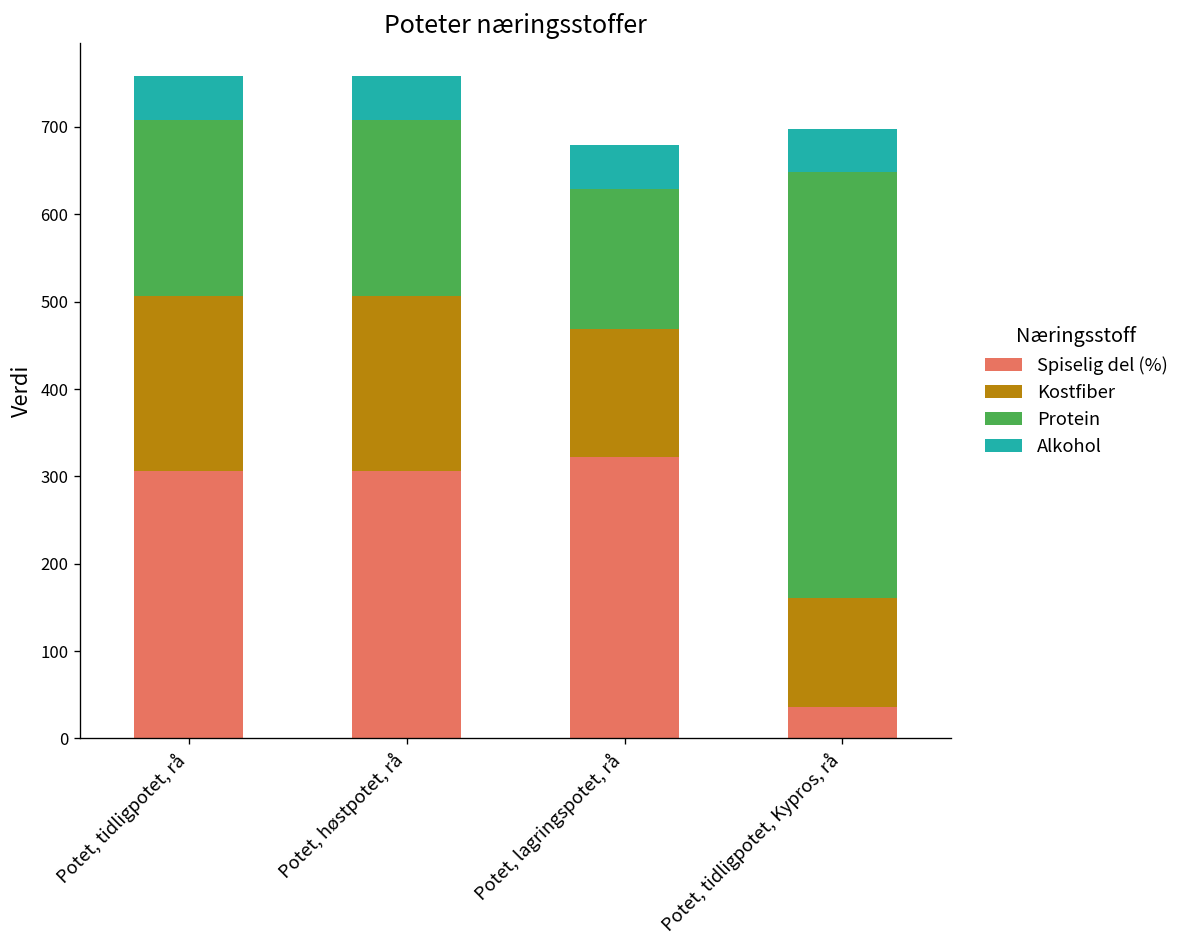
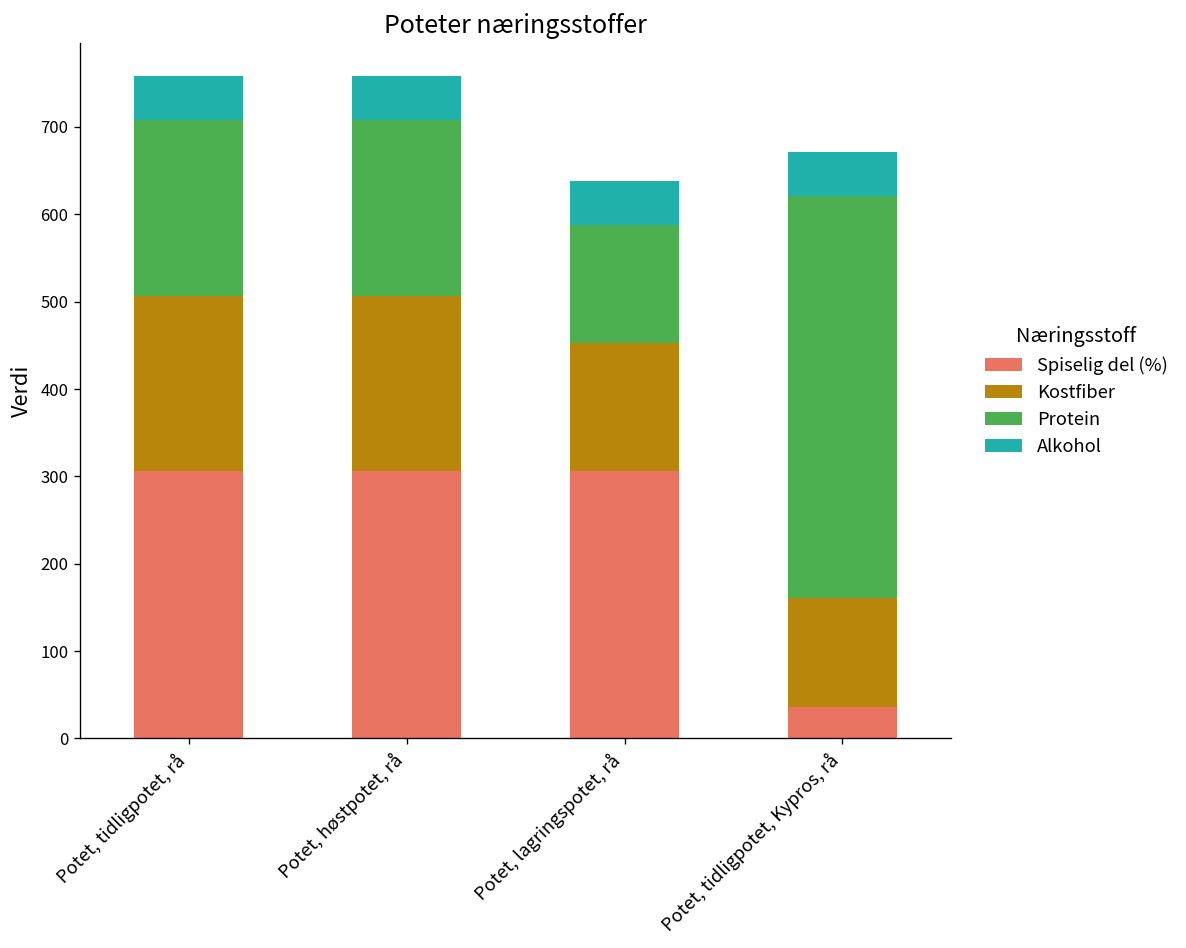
  {
    "Spiselig del (%)": {
      "Potet, tidligpotet, rå": 310,
      "Potet, høstpotet, rå": 310,
-     "Potet, lagringspotet, rå": 320,
+     "Potet, lagringspotet, rå": 310,
      "Potet, tidligpotet, Kypros, rå": 40
    },
    "Kostfiber": {
      "Potet, tidligpotet, rå": 200,
      "Potet, høstpotet, rå": 200,
      "Potet, lagringspotet, rå": 150,
      "Potet, tidligpotet, Kypros, rå": 130
    },
    "Protein": {
      "Potet, tidligpotet, rå": 200,
      "Potet, høstpotet, rå": 200,
-     "Potet, lagringspotet, rå": 160,
-     "Potet, tidligpotet, Kypros, rå": 490
+     "Potet, lagringspotet, rå": 140,
+     "Potet, tidligpotet, Kypros, rå": 460
    },
    "Alkohol": {
      "Potet, tidligpotet, rå": 50,
      "Potet, høstpotet, rå": 50,
      "Potet, lagringspotet, rå": 50,
      "Potet, tidligpotet, Kypros, rå": 50
    }
  }
